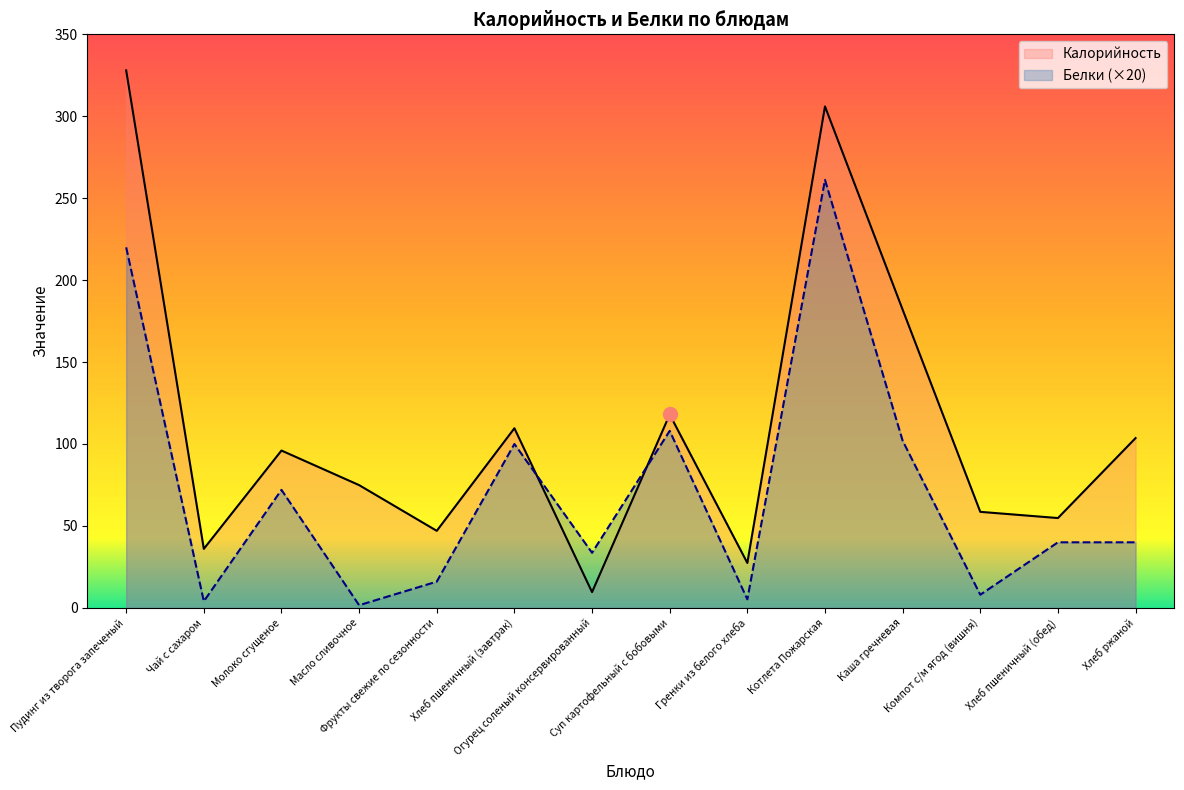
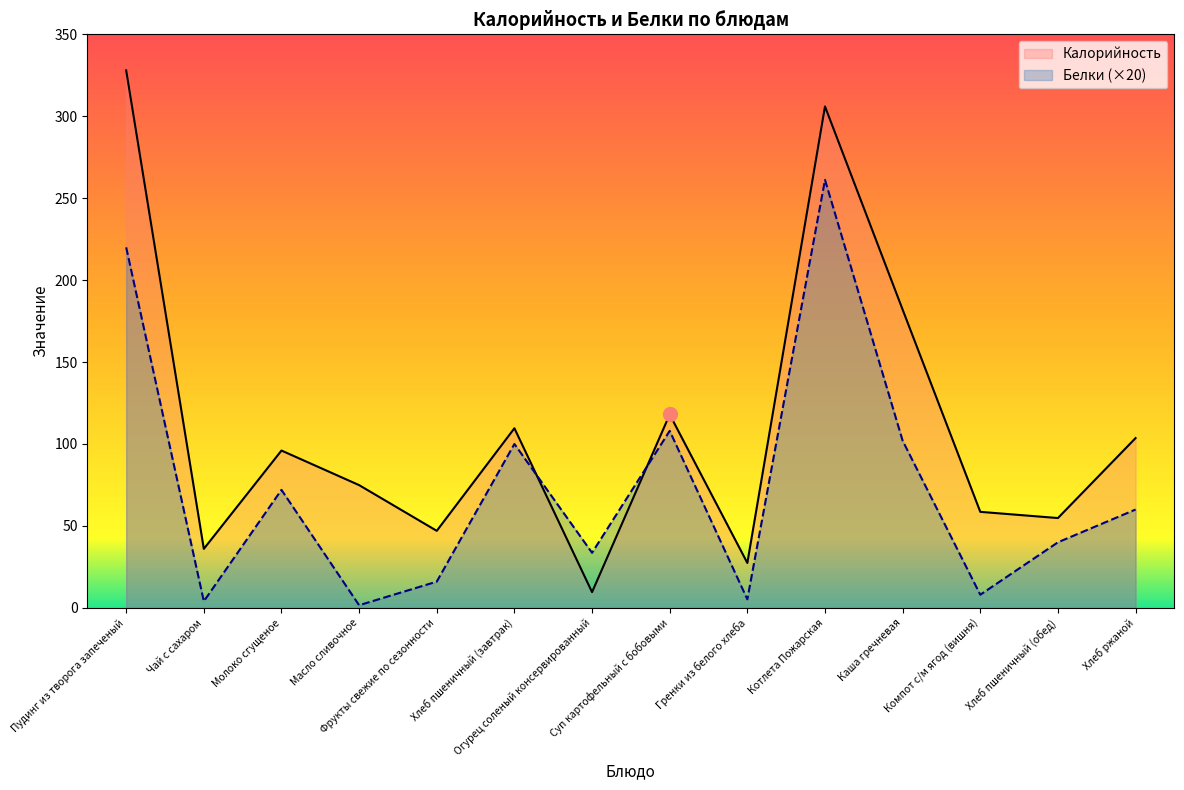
  {
    "Белки (×20)": {
      "Пудинг из творога запеченый": 220,
      "Чай с сахаром": 4,
      "Молоко сгущеное": 72,
      "Масло сливочное": 2,
      "Фрукты свежие по сезонности": 16,
      "Хлеб пшеничный (завтрак)": 100,
      "Огурец соленый консервированный": 34,
      "Суп картофельный с бобовыми": 108,
      "Гренки из белого хлеба": 5,
      "Котлета Пожарская": 261,
      "Каша гречневая": 102,
      "Компот с/м ягод (вишня)": 8,
      "Хлеб пшеничный (обед)": 40,
-     "Хлеб ржаной": 40
+     "Хлеб ржаной": 60
    }
  }
